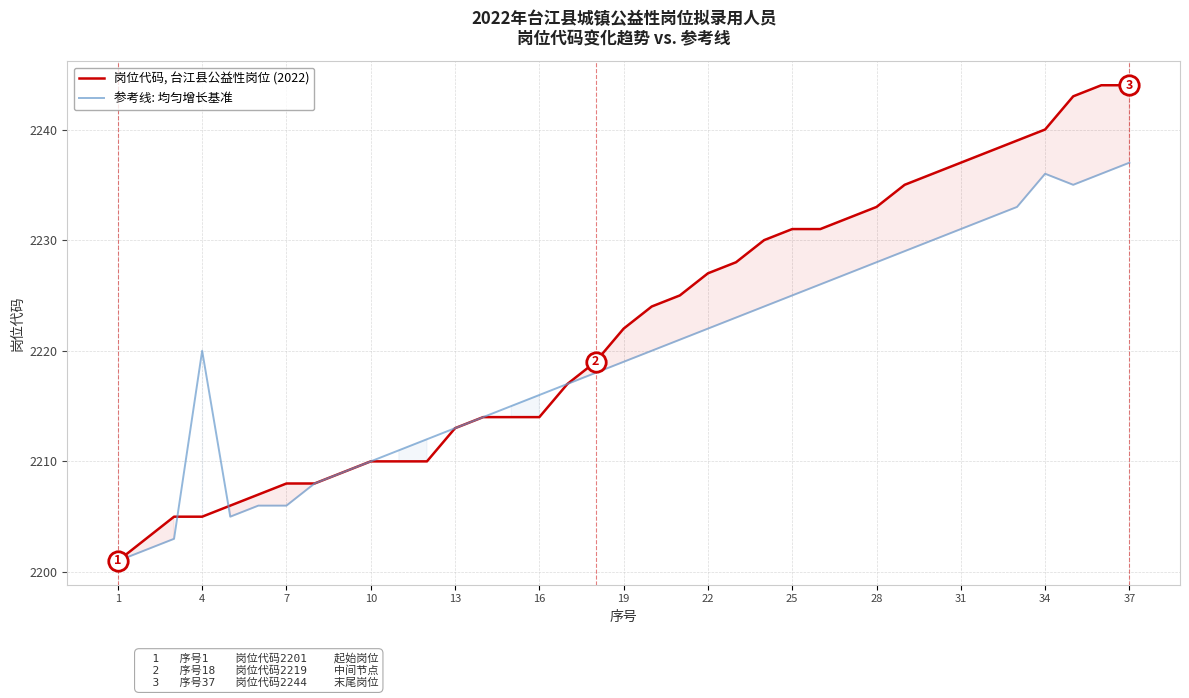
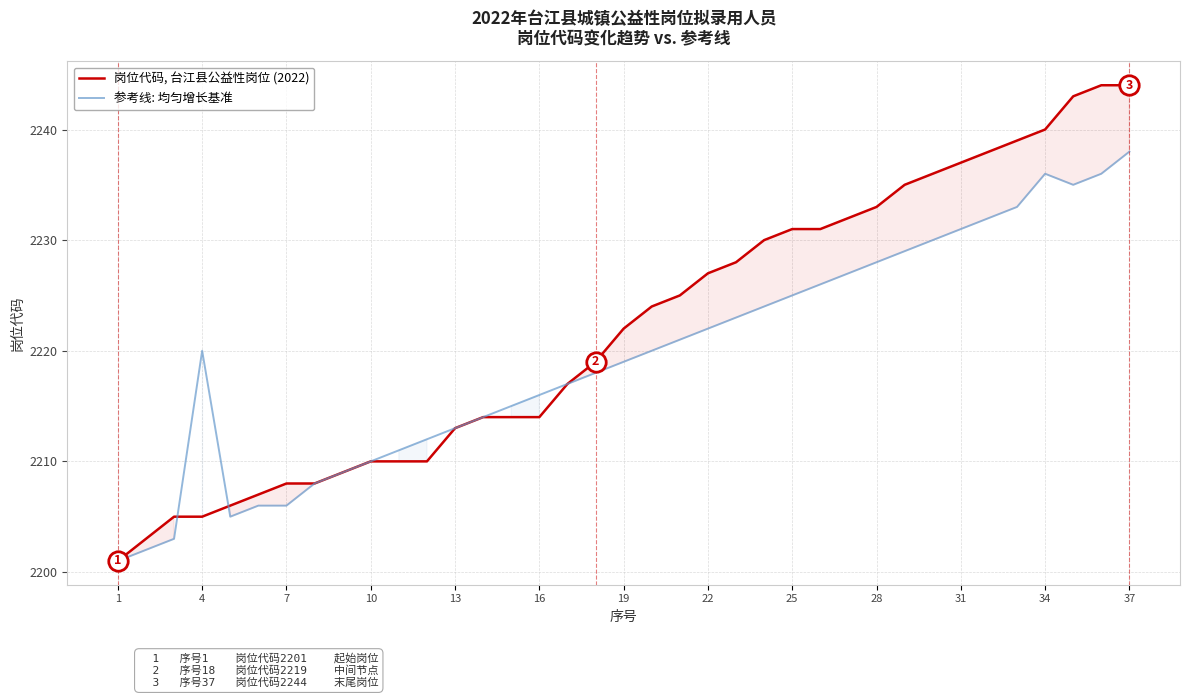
  {
    "岗位代码, 台江县公益性岗位 (2022)": {
      "4": 2205,
      "7": 2208,
      "16": 2214,
      "19": 2222,
      "22": 2227,
      "25": 2231,
      "28": 2233,
      "31": 2237,
      "34": 2240
    },
    "参考线: 均匀增长基准": {
      "4": 2220,
      "7": 2206,
      "16": 2216,
      "19": 2219,
      "22": 2222,
      "25": 2225,
      "28": 2228,
      "31": 2231,
      "34": 2236,
-     "37": 2237
+     "37": 2238
    }
  }
